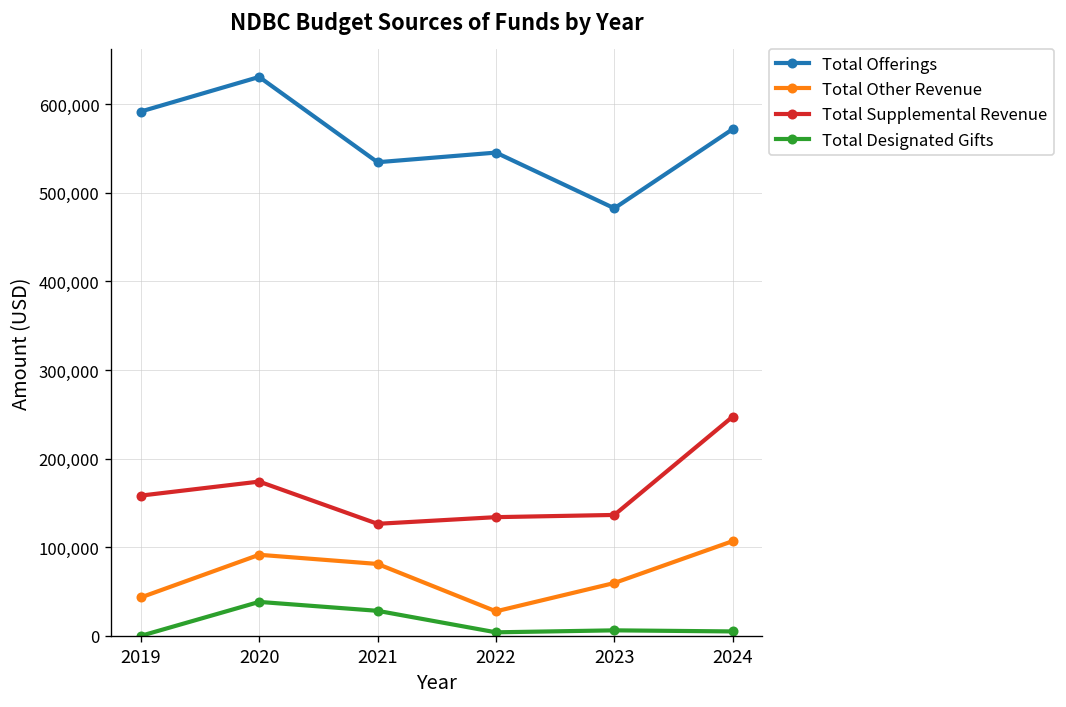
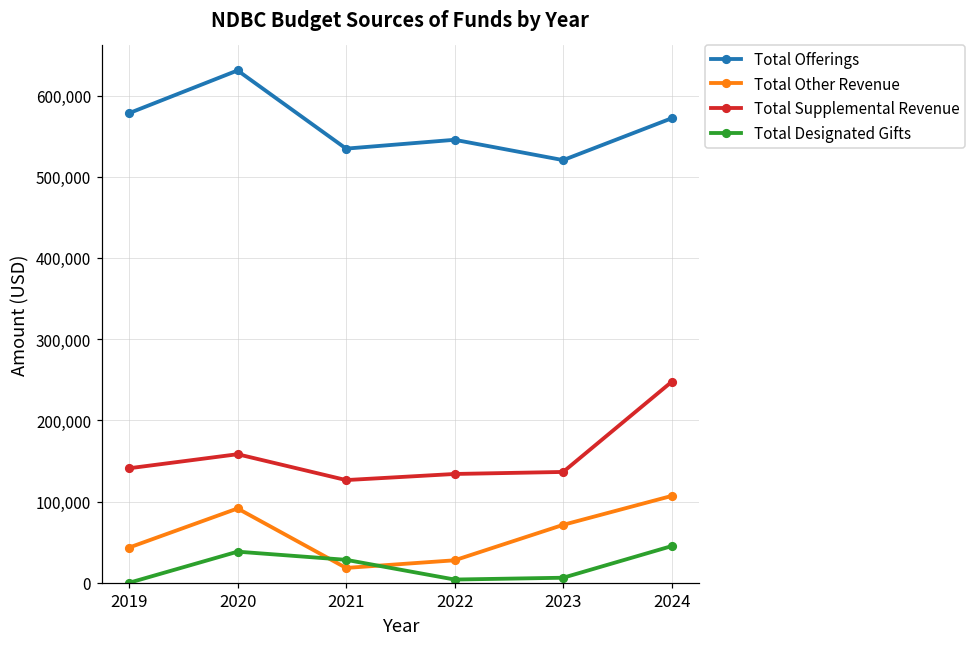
  {
    "Total Offerings": {
-     "2019": "590,000",
+     "2019": "580,000",
      "2020": "630,000",
      "2021": "530,000",
      "2022": "550,000",
-     "2023": "480,000",
+     "2023": "520,000",
      "2024": "570,000"
    },
    "Total Other Revenue": {
      "2019": "40,000",
      "2020": "90,000",
-     "2021": "80,000",
+     "2021": "20,000",
      "2022": "30,000",
-     "2023": "60,000",
+     "2023": "70,000",
      "2024": "110,000"
    },
    "Total Supplemental Revenue": {
-     "2019": "160,000",
-     "2020": "170,000",
+     "2019": "140,000",
+     "2020": "160,000",
      "2021": "130,000",
      "2022": "130,000",
      "2023": "140,000",
      "2024": "250,000"
    },
    "Total Designated Gifts": {
      "2019": "0",
      "2020": "40,000",
      "2021": "30,000",
      "2022": "0",
      "2023": "10,000",
-     "2024": "10,000"
+     "2024": "50,000"
    }
  }
